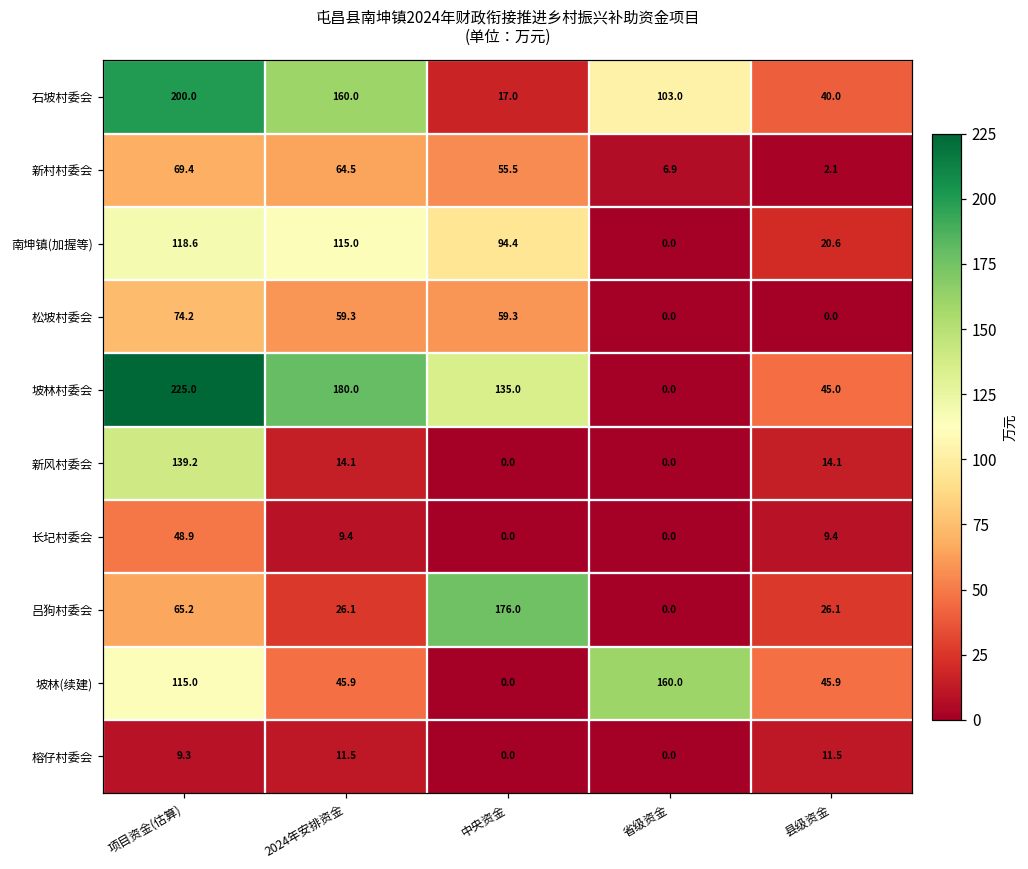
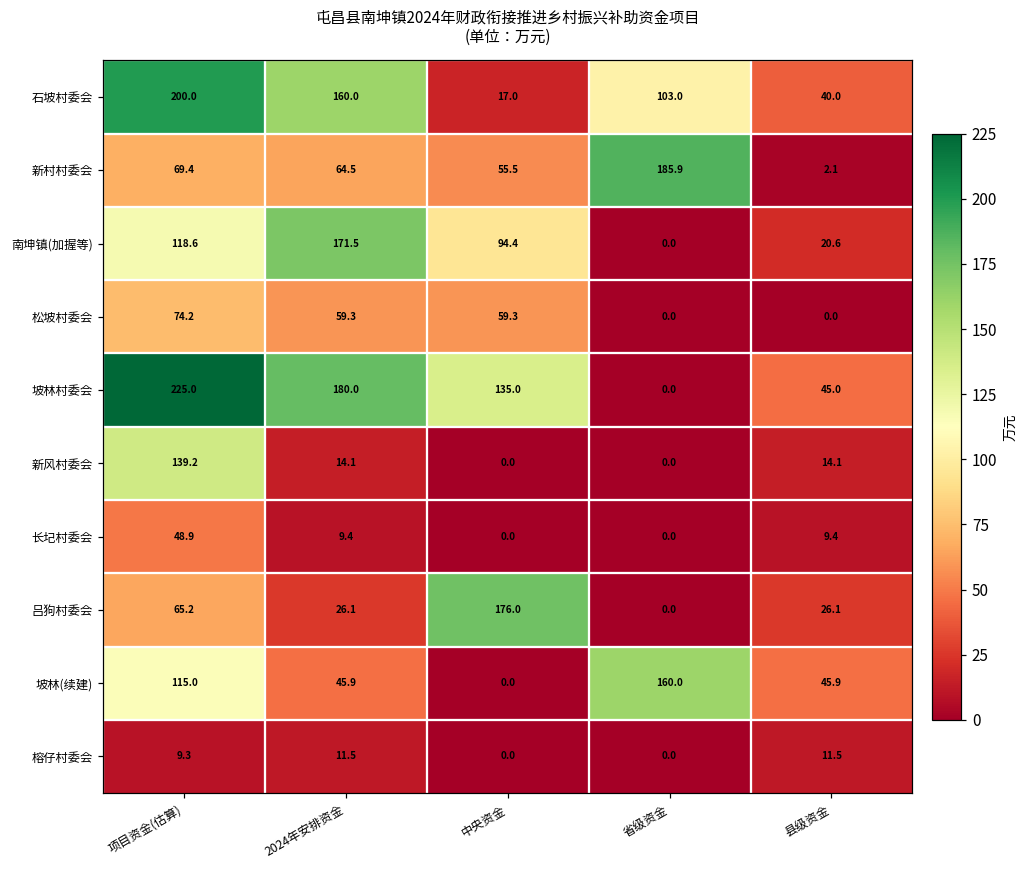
  {
    "石坡村委会": {
      "项目资金(估算)": 200.0,
      "2024年安排资金": 160.0,
      "中央资金": 17.0,
      "省级资金": 103.0,
      "县级资金": 40.0
    },
    "新村村委会": {
      "项目资金(估算)": 69.4,
      "2024年安排资金": 64.5,
      "中央资金": 55.5,
-     "省级资金": 6.9,
+     "省级资金": 185.9,
      "县级资金": 2.1
    },
    "南坤镇(加握等)": {
      "项目资金(估算)": 118.6,
-     "2024年安排资金": 115.0,
+     "2024年安排资金": 171.5,
      "中央资金": 94.4,
      "省级资金": 0.0,
      "县级资金": 20.6
    },
    "松坡村委会": {
      "项目资金(估算)": 74.2,
      "2024年安排资金": 59.3,
      "中央资金": 59.3,
      "省级资金": 0.0,
      "县级资金": 0.0
    },
    "坡林村委会": {
      "项目资金(估算)": 225.0,
      "2024年安排资金": 180.0,
      "中央资金": 135.0,
      "省级资金": 0.0,
      "县级资金": 45.0
    },
    "新风村委会": {
      "项目资金(估算)": 139.2,
      "2024年安排资金": 14.1,
      "中央资金": 0.0,
      "省级资金": 0.0,
      "县级资金": 14.1
    },
    "长圮村委会": {
      "项目资金(估算)": 48.9,
      "2024年安排资金": 9.4,
      "中央资金": 0.0,
      "省级资金": 0.0,
      "县级资金": 9.4
    },
    "吕狗村委会": {
      "项目资金(估算)": 65.2,
      "2024年安排资金": 26.1,
      "中央资金": 176.0,
      "省级资金": 0.0,
      "县级资金": 26.1
    },
    "坡林(续建)": {
      "项目资金(估算)": 115.0,
      "2024年安排资金": 45.9,
      "中央资金": 0.0,
      "省级资金": 160.0,
      "县级资金": 45.9
    },
    "榕仔村委会": {
      "项目资金(估算)": 9.3,
      "2024年安排资金": 11.5,
      "中央资金": 0.0,
      "省级资金": 0.0,
      "县级资金": 11.5
    }
  }
